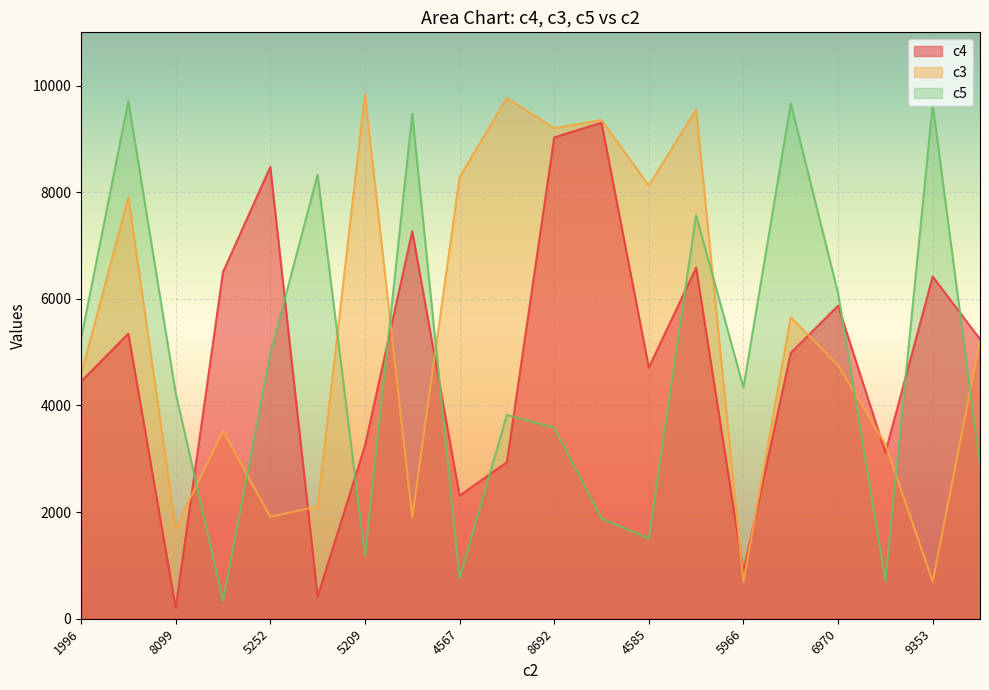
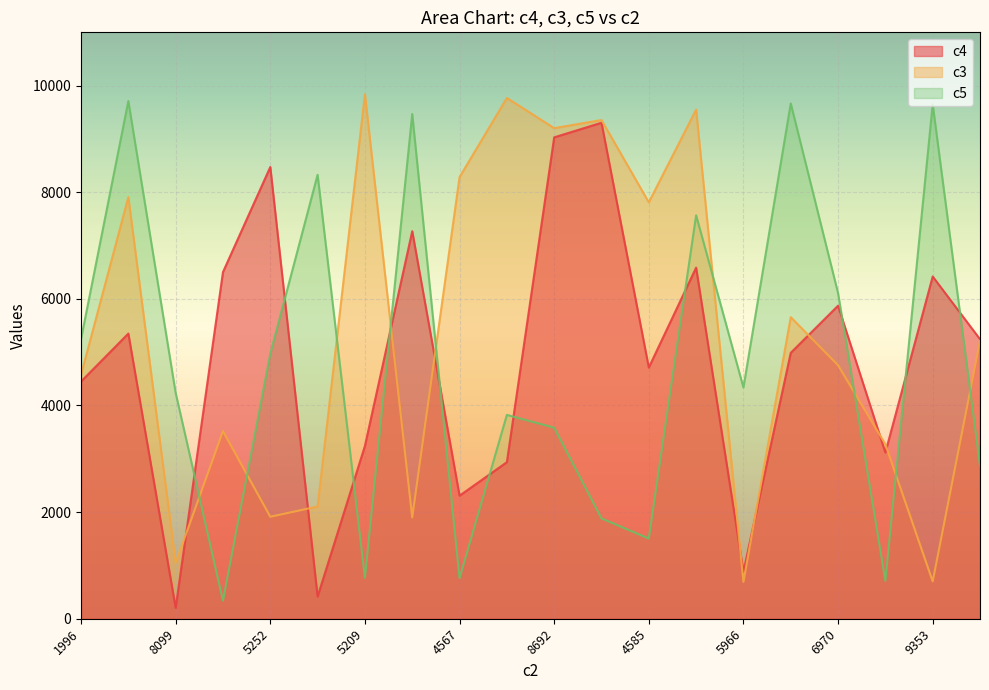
  {
    "c4": {
      "1996": 4500,
      "8099": 200,
      "5252": 8500,
      "5209": 3200,
      "4567": 2300,
      "8692": 9000,
      "4585": 4700,
      "5966": 900,
      "6970": 5900,
      "9353": 6400
    },
    "c3": {
      "1996": 4600,
-     "8099": 1700,
+     "8099": 1000,
      "5252": 1900,
      "5209": 9800,
      "4567": 8300,
      "8692": 9200,
-     "4585": 8100,
+     "4585": 7800,
      "5966": 700,
      "6970": 4800,
      "9353": 700
    },
    "c5": {
      "1996": 5200,
      "8099": 4200,
      "5252": 5000,
-     "5209": 1200,
+     "5209": 800,
      "4567": 800,
      "8692": 3600,
      "4585": 1500,
      "5966": 4300,
      "6970": 6100
    }
  }
